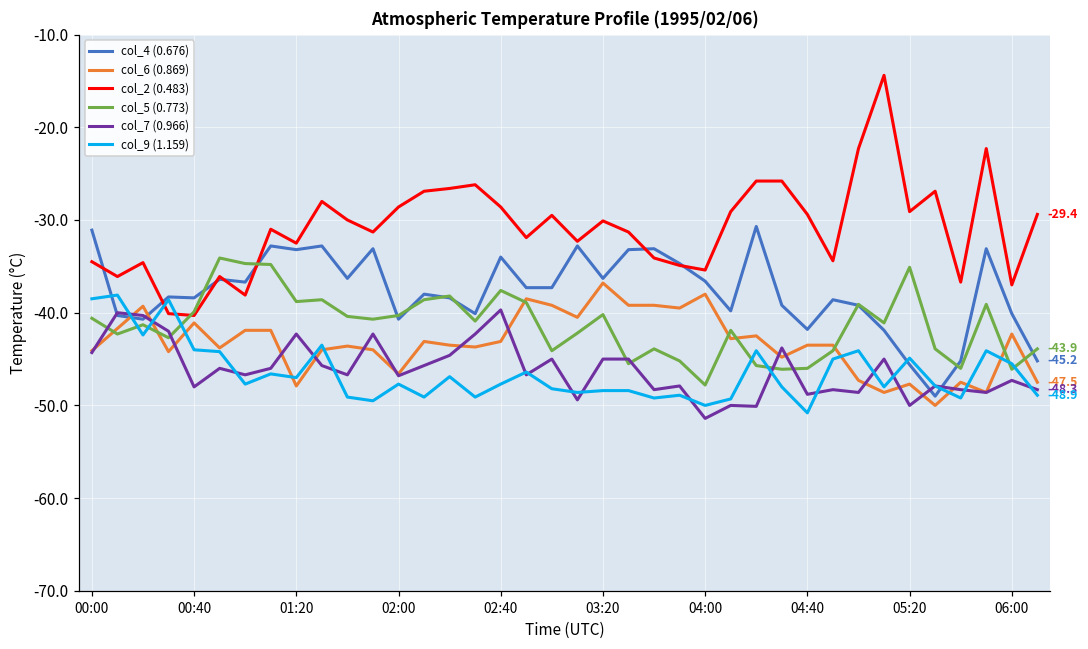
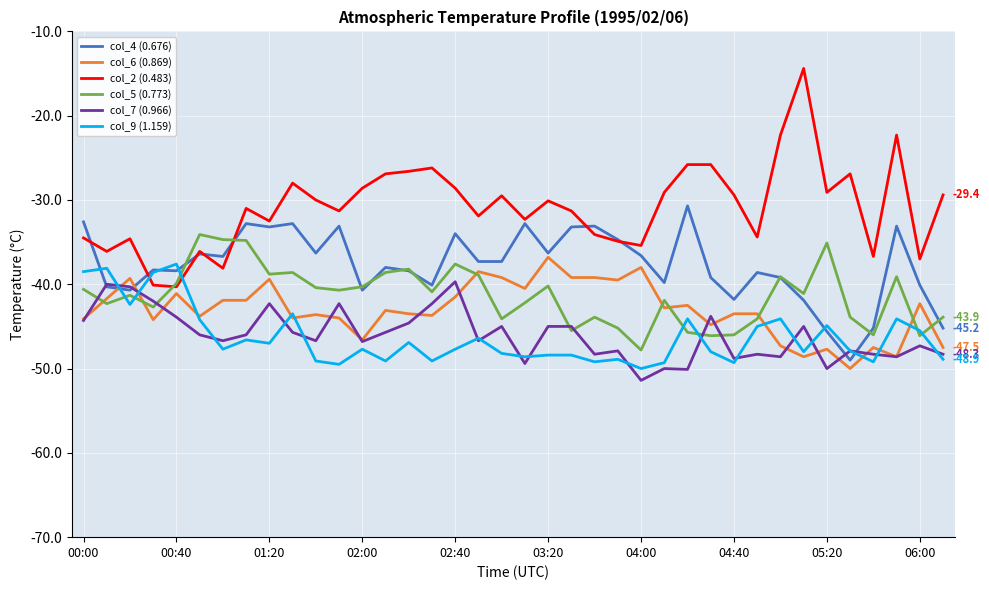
  {
    "col_4 (0.676)": {
-     "00:00": -31,
+     "00:00": -33,
      "00:40": -38,
      "01:20": -33,
      "02:00": -41,
      "02:40": -34,
      "03:20": -36,
      "04:00": -37,
      "04:40": -42,
      "05:20": -46,
      "06:00": -40
    },
    "col_6 (0.869)": {
      "00:40": -41,
-     "01:20": -48,
-     "02:40": -43,
+     "01:20": -39,
+     "02:40": -42,
      "03:20": -37,
      "04:00": -38,
      "04:40": -44,
      "05:20": -48,
      "06:00": -42
    },
    "col_2 (0.483)": {
      "00:00": -35,
      "00:40": -40,
      "01:20": -33,
      "02:00": -29,
      "02:40": -29,
      "03:20": -30,
      "04:00": -35,
      "04:40": -29,
      "05:20": -29,
      "06:00": -37
    },
    "col_5 (0.773)": {
      "00:00": -41,
      "00:40": -40,
      "01:20": -39,
      "02:00": -40,
      "02:40": -38,
      "03:20": -40,
      "04:00": -48,
      "04:40": -46,
      "05:20": -35,
      "06:00": -46
    },
    "col_7 (0.966)": {
-     "00:40": -48,
+     "00:40": -44,
      "01:20": -42,
      "02:40": -40,
      "03:20": -45,
      "04:00": -51,
      "04:40": -49,
      "05:20": -50,
      "06:00": -47
    },
    "col_9 (1.159)": {
      "00:00": -39,
-     "00:40": -44,
+     "00:40": -38,
      "01:20": -47,
      "02:00": -48,
      "02:40": -48,
      "03:20": -48,
      "04:00": -50,
-     "04:40": -51,
+     "04:40": -49,
      "05:20": -45,
      "06:00": -46
    }
  }
